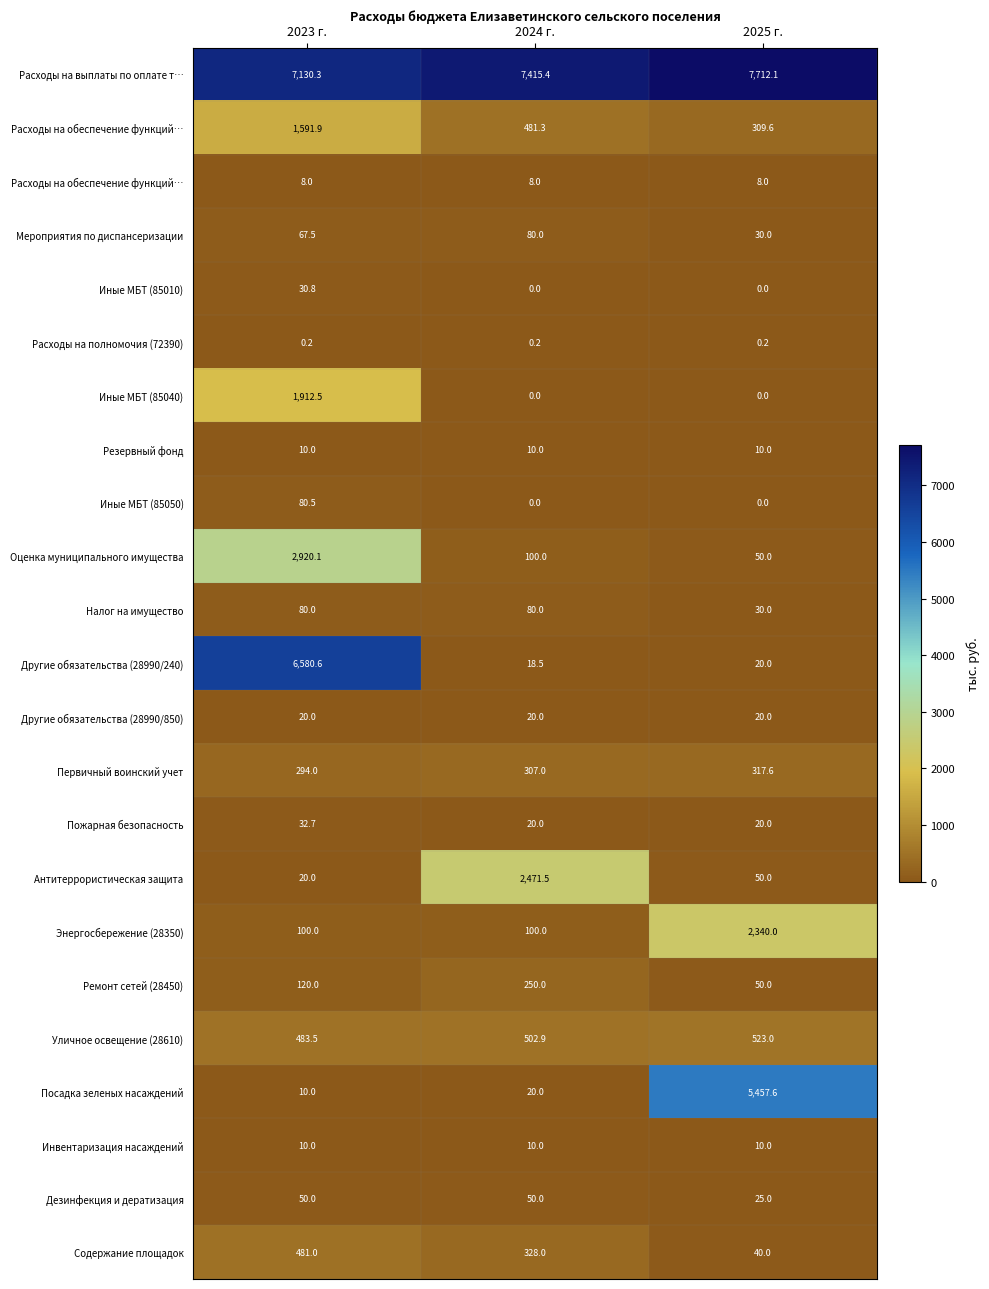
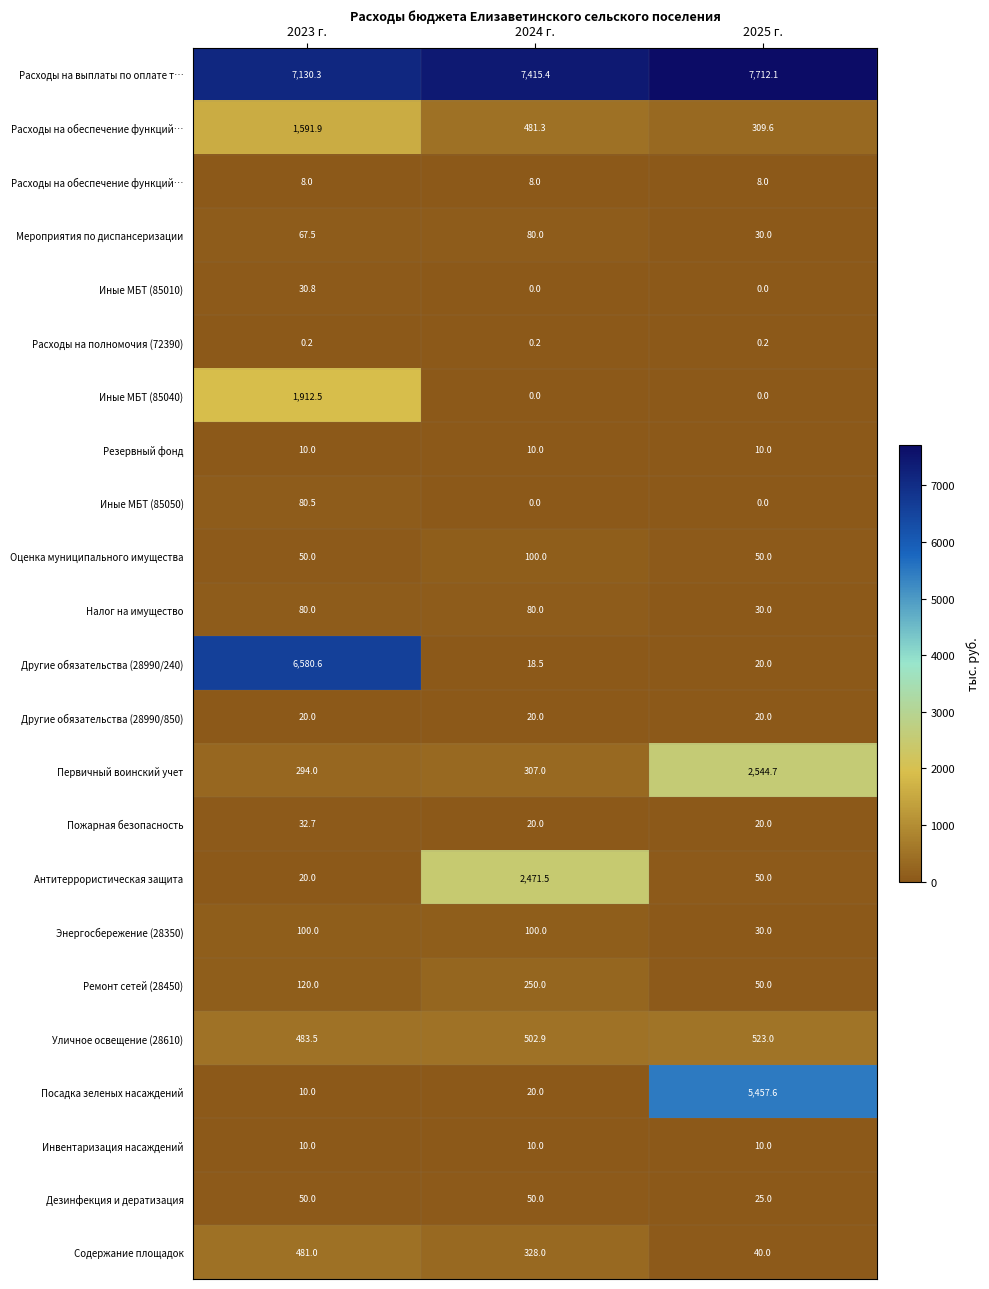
  {
    "Расходы на выплаты по оплате т…": {
      "2023 г.": "7,130.3",
      "2024 г.": "7,415.4",
      "2025 г.": "7,712.1"
    },
    "Мероприятия по диспансеризации": {
      "2023 г.": "67.5",
      "2024 г.": "80.0",
      "2025 г.": "30.0"
    },
    "Иные МБТ (85010)": {
      "2023 г.": "30.8",
      "2024 г.": "0.0",
      "2025 г.": "0.0"
    },
    "Расходы на полномочия (72390)": {
      "2023 г.": "0.2",
      "2024 г.": "0.2",
      "2025 г.": "0.2"
    },
    "Иные МБТ (85040)": {
      "2023 г.": "1,912.5",
      "2024 г.": "0.0",
      "2025 г.": "0.0"
    },
    "Резервный фонд": {
      "2023 г.": "10.0",
      "2024 г.": "10.0",
      "2025 г.": "10.0"
    },
    "Иные МБТ (85050)": {
      "2023 г.": "80.5",
      "2024 г.": "0.0",
      "2025 г.": "0.0"
    },
    "Оценка муниципального имущества": {
-     "2023 г.": "2,920.1",
+     "2023 г.": "50.0",
      "2024 г.": "100.0",
      "2025 г.": "50.0"
    },
    "Налог на имущество": {
      "2023 г.": "80.0",
      "2024 г.": "80.0",
      "2025 г.": "30.0"
    },
    "Другие обязательства (28990/240)": {
      "2023 г.": "6,580.6",
      "2024 г.": "18.5",
      "2025 г.": "20.0"
    },
    "Другие обязательства (28990/850)": {
      "2023 г.": "20.0",
      "2024 г.": "20.0",
      "2025 г.": "20.0"
    },
    "Первичный воинский учет": {
      "2023 г.": "294.0",
      "2024 г.": "307.0",
-     "2025 г.": "317.6"
+     "2025 г.": "2,544.7"
    },
    "Пожарная безопасность": {
      "2023 г.": "32.7",
      "2024 г.": "20.0",
      "2025 г.": "20.0"
    },
    "Антитеррористическая защита": {
      "2023 г.": "20.0",
      "2024 г.": "2,471.5",
      "2025 г.": "50.0"
    },
    "Энергосбережение (28350)": {
      "2023 г.": "100.0",
      "2024 г.": "100.0",
-     "2025 г.": "2,340.0"
+     "2025 г.": "30.0"
    },
    "Ремонт сетей (28450)": {
      "2023 г.": "120.0",
      "2024 г.": "250.0",
      "2025 г.": "50.0"
    },
    "Уличное освещение (28610)": {
      "2023 г.": "483.5",
      "2024 г.": "502.9",
      "2025 г.": "523.0"
    },
    "Посадка зеленых насаждений": {
      "2023 г.": "10.0",
      "2024 г.": "20.0",
      "2025 г.": "5,457.6"
    },
    "Инвентаризация насаждений": {
      "2023 г.": "10.0",
      "2024 г.": "10.0",
      "2025 г.": "10.0"
    },
    "Дезинфекция и дератизация": {
      "2023 г.": "50.0",
      "2024 г.": "50.0",
      "2025 г.": "25.0"
    },
    "Содержание площадок": {
      "2023 г.": "481.0",
      "2024 г.": "328.0",
      "2025 г.": "40.0"
    }
  }
